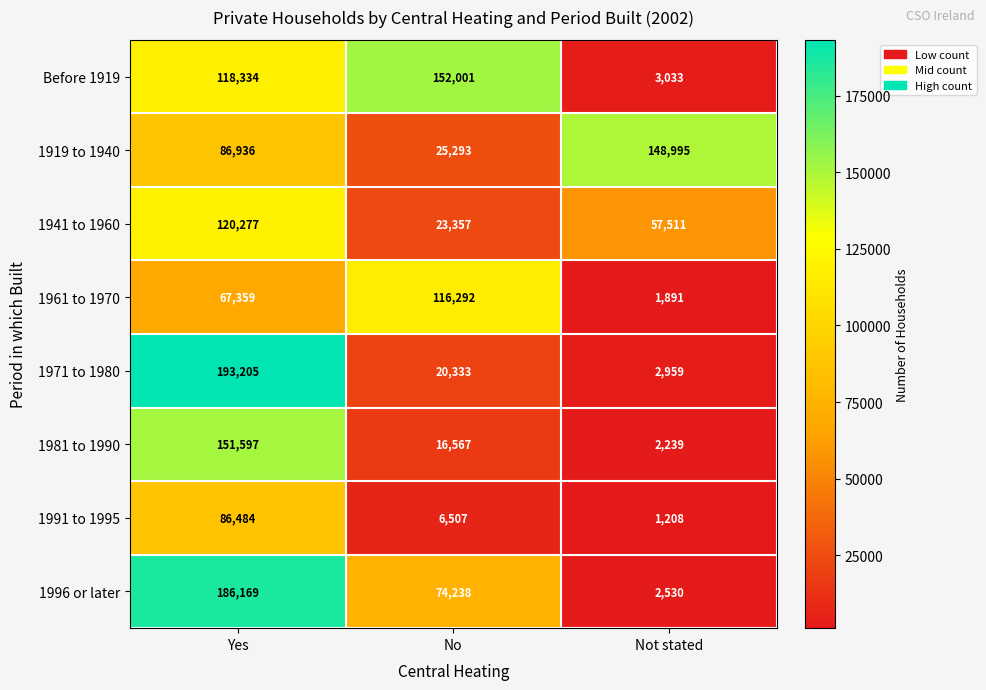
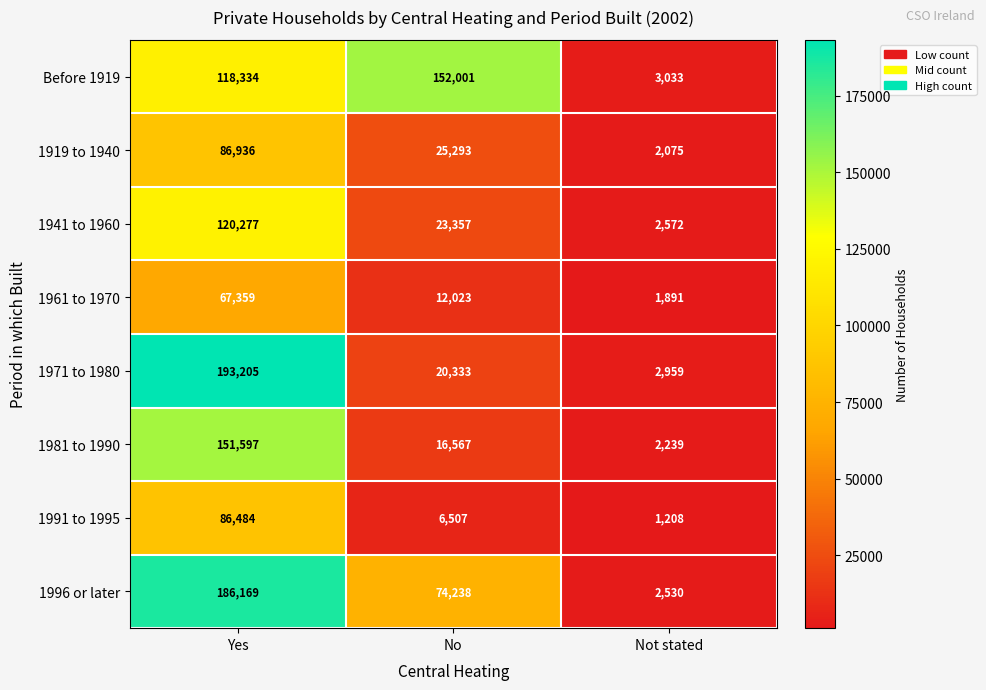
  {
    "Before 1919": {
      "Yes": "118,334",
      "No": "152,001",
      "Not stated": "3,033"
    },
    "1919 to 1940": {
      "Yes": "86,936",
      "No": "25,293",
-     "Not stated": "148,995"
+     "Not stated": "2,075"
    },
    "1941 to 1960": {
      "Yes": "120,277",
      "No": "23,357",
-     "Not stated": "57,511"
+     "Not stated": "2,572"
    },
    "1961 to 1970": {
      "Yes": "67,359",
-     "No": "116,292",
+     "No": "12,023",
      "Not stated": "1,891"
    },
    "1971 to 1980": {
      "Yes": "193,205",
      "No": "20,333",
      "Not stated": "2,959"
    },
    "1981 to 1990": {
      "Yes": "151,597",
      "No": "16,567",
      "Not stated": "2,239"
    },
    "1991 to 1995": {
      "Yes": "86,484",
      "No": "6,507",
      "Not stated": "1,208"
    },
    "1996 or later": {
      "Yes": "186,169",
      "No": "74,238",
      "Not stated": "2,530"
    }
  }
